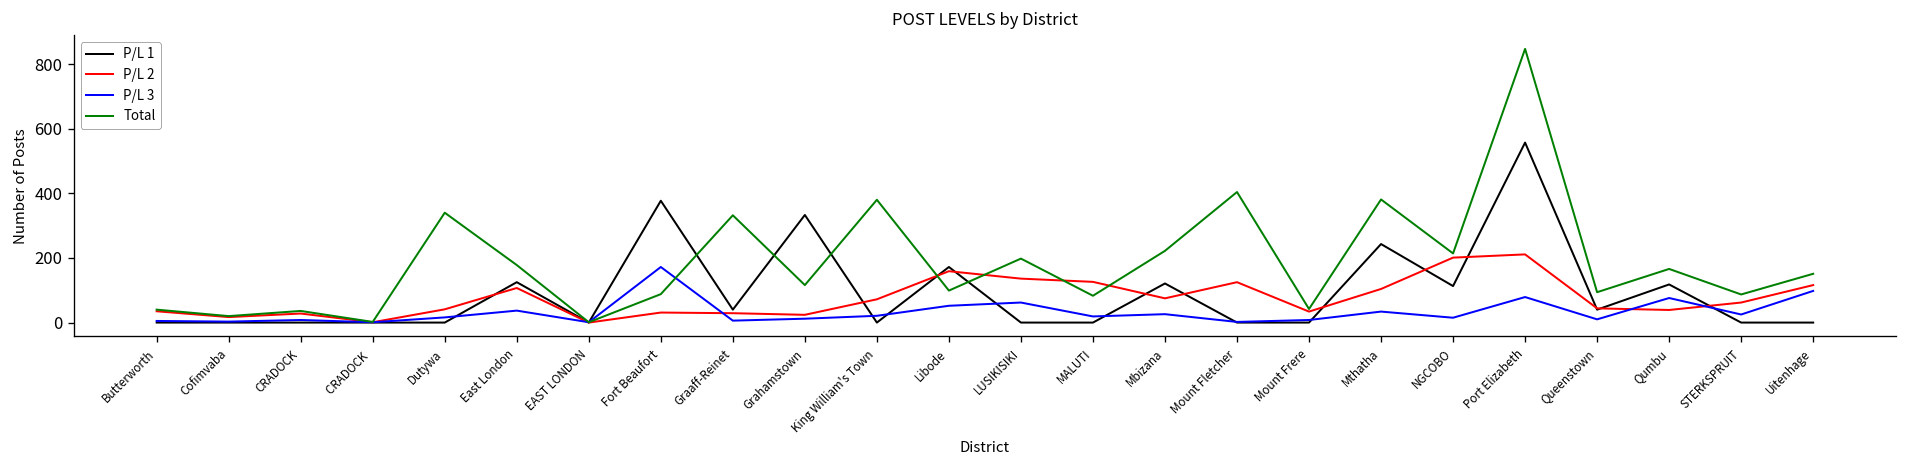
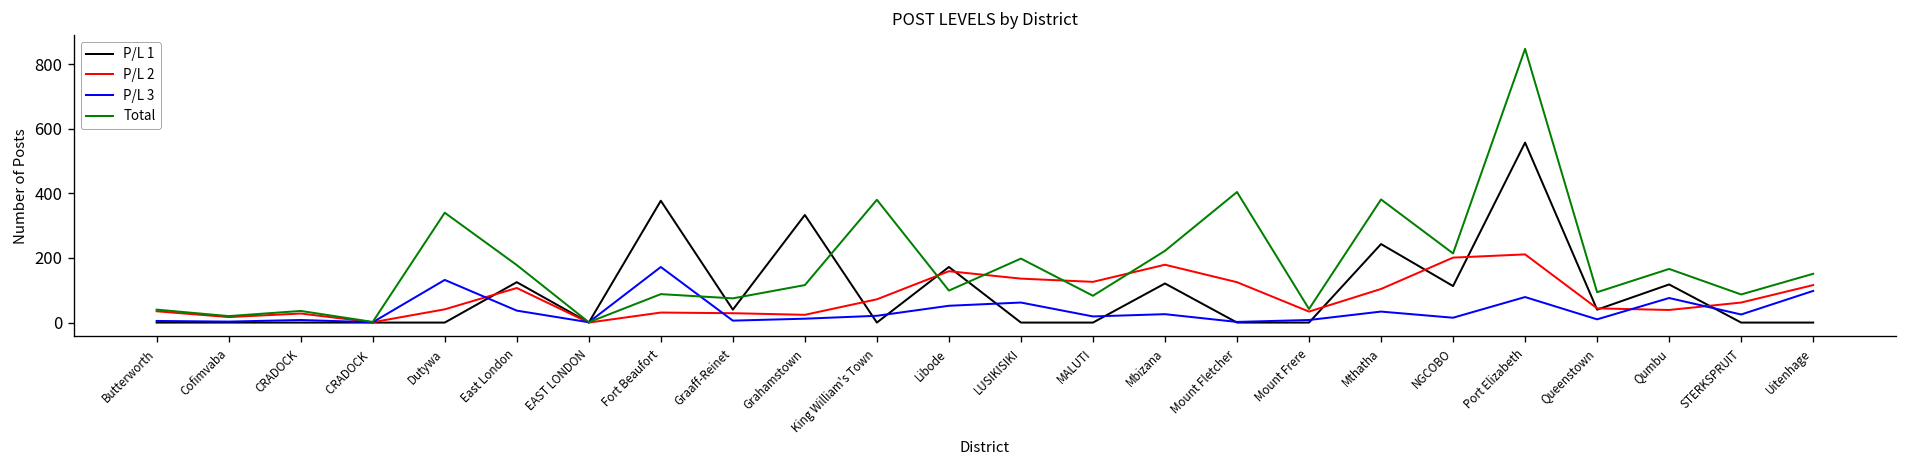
  {
    "P/L 1": {
      "Dutywa": 0,
      "East London": 130,
      "Fort Beaufort": 380,
      "Graaff-Reinet": 40,
      "Grahamstown": 330,
      "King William's Town": 0,
      "Libode": 170,
      "LUSIKISIKI": 0,
      "MALUTI": 0,
      "Mbizana": 120,
      "Mthatha": 240,
      "NGCOBO": 110,
      "Port Elizabeth": 560,
      "Qumbu": 120,
      "STERKSPRUIT": 0,
      "Uitenhage": 0
    },
    "P/L 2": {
      "Dutywa": 40,
      "East London": 110,
      "Fort Beaufort": 30,
      "Graaff-Reinet": 30,
      "Grahamstown": 20,
      "King William's Town": 70,
      "Libode": 160,
      "LUSIKISIKI": 140,
      "MALUTI": 130,
-     "Mbizana": 80,
+     "Mbizana": 180,
      "Mount Fletcher": 130,
      "Mthatha": 100,
      "NGCOBO": 200,
      "Port Elizabeth": 210,
      "Qumbu": 40,
      "STERKSPRUIT": 60,
      "Uitenhage": 120
    },
    "P/L 3": {
-     "Dutywa": 20,
+     "Dutywa": 130,
      "East London": 40,
      "Fort Beaufort": 170,
      "Graaff-Reinet": 10,
      "Grahamstown": 10,
      "King William's Town": 20,
      "Libode": 50,
      "LUSIKISIKI": 60,
      "MALUTI": 20,
      "Mbizana": 30,
      "Mthatha": 30,
      "NGCOBO": 20,
      "Port Elizabeth": 80,
      "Queenstown": 10,
      "Qumbu": 80,
      "STERKSPRUIT": 30,
      "Uitenhage": 100
    },
    "Total": {
      "Dutywa": 340,
      "East London": 180,
      "Fort Beaufort": 90,
-     "Graaff-Reinet": 330,
+     "Graaff-Reinet": 80,
      "Grahamstown": 120,
      "King William's Town": 380,
      "Libode": 100,
      "LUSIKISIKI": 200,
      "MALUTI": 80,
      "Mbizana": 220,
      "Mount Fletcher": 400,
      "Mthatha": 380,
      "NGCOBO": 210,
      "Port Elizabeth": 850,
      "Queenstown": 90,
      "Qumbu": 170,
      "STERKSPRUIT": 90,
      "Uitenhage": 150
    }
  }
